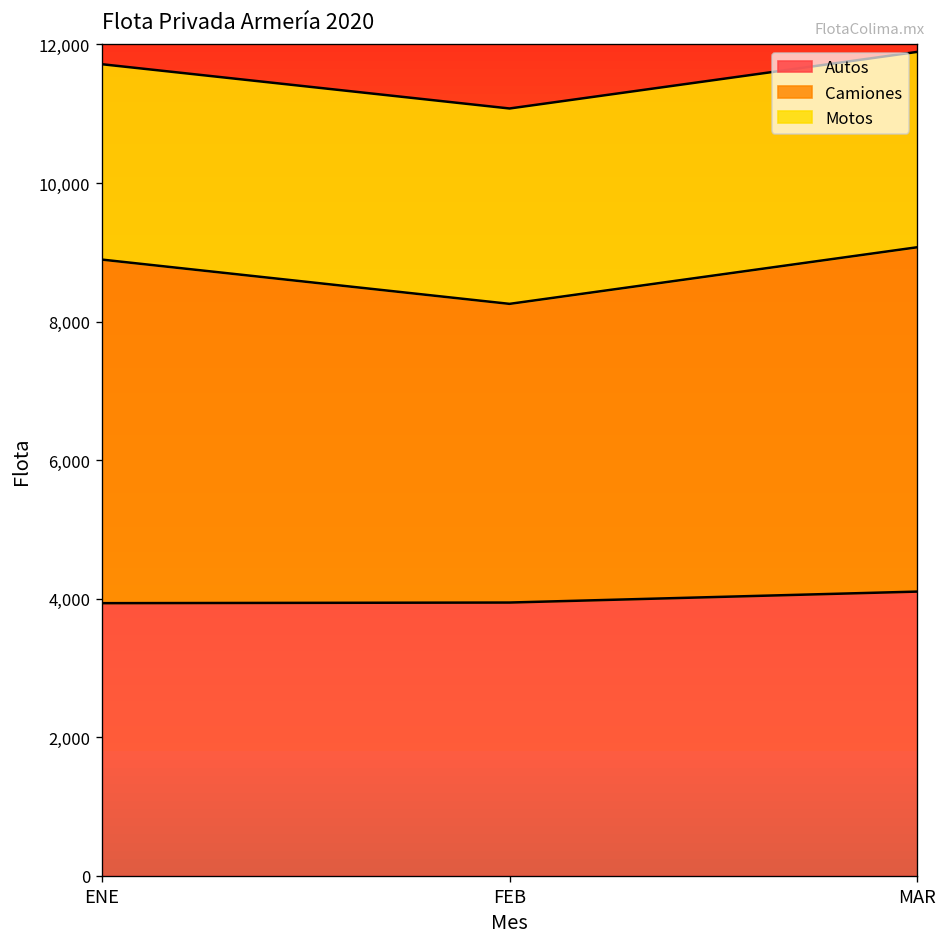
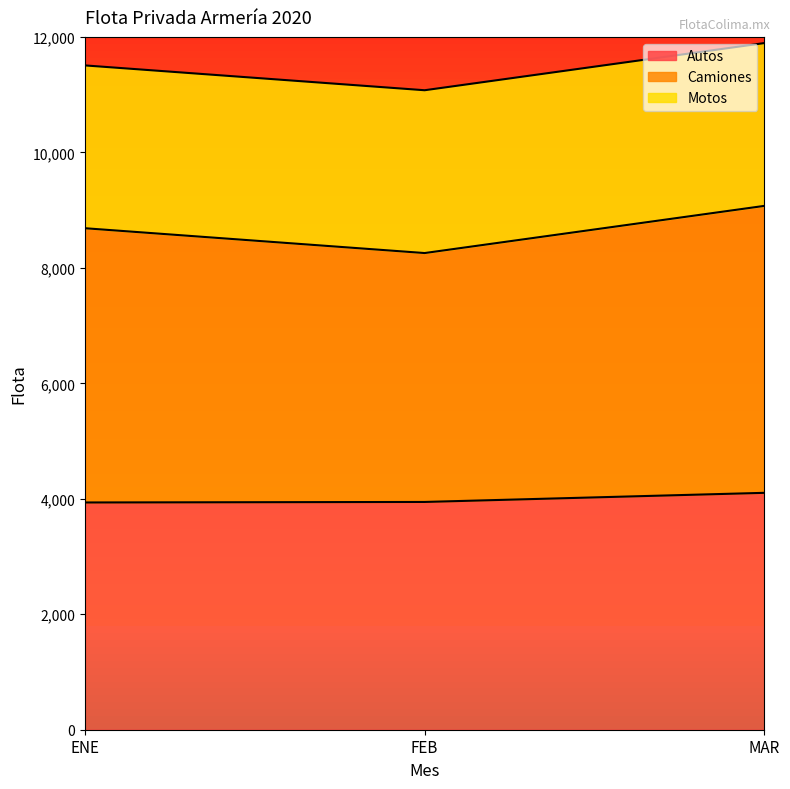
  {
    "Autos": {
      "ENE": "3,900",
      "FEB": "3,900",
      "MAR": "4,100"
    },
    "Camiones": {
-     "ENE": "5,000",
+     "ENE": "4,800",
      "FEB": "4,300",
      "MAR": "5,000"
    },
    "Motos": {
      "ENE": "2,800",
      "FEB": "2,800",
      "MAR": "2,800"
    }
  }
